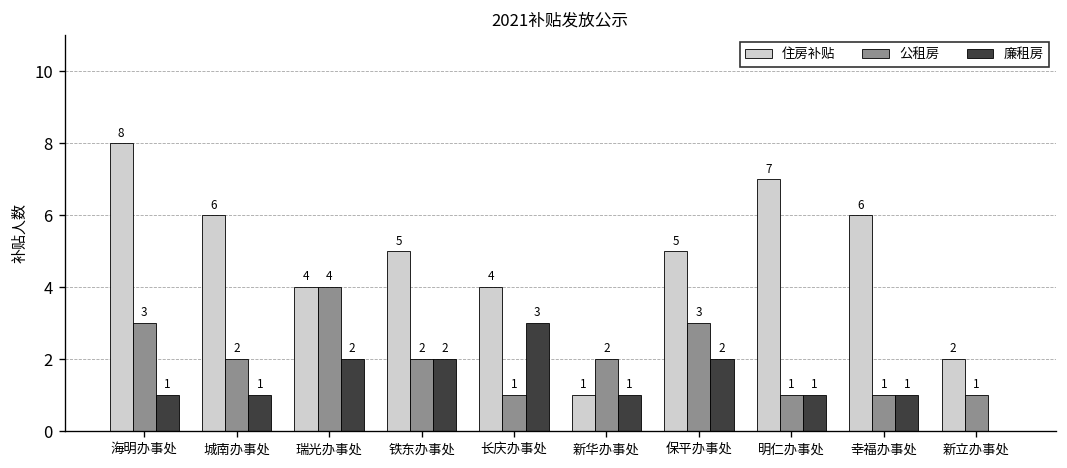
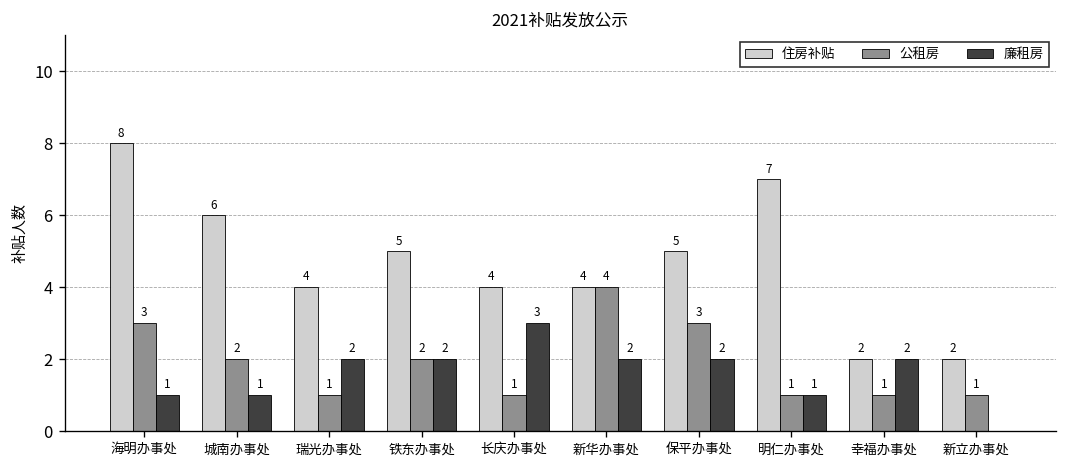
  {
    "住房补贴": {
      "海明办事处": 8,
      "城南办事处": 6,
      "瑞光办事处": 4,
      "铁东办事处": 5,
      "长庆办事处": 4,
-     "新华办事处": 1,
+     "新华办事处": 4,
      "保平办事处": 5,
      "明仁办事处": 7,
-     "幸福办事处": 6,
+     "幸福办事处": 2,
      "新立办事处": 2
    },
    "公租房": {
      "海明办事处": 3,
      "城南办事处": 2,
-     "瑞光办事处": 4,
+     "瑞光办事处": 1,
      "铁东办事处": 2,
      "长庆办事处": 1,
-     "新华办事处": 2,
+     "新华办事处": 4,
      "保平办事处": 3,
      "明仁办事处": 1,
      "幸福办事处": 1,
      "新立办事处": 1
    },
    "廉租房": {
      "海明办事处": 1,
      "城南办事处": 1,
      "瑞光办事处": 2,
      "铁东办事处": 2,
      "长庆办事处": 3,
-     "新华办事处": 1,
+     "新华办事处": 2,
      "保平办事处": 2,
      "明仁办事处": 1,
-     "幸福办事处": 1
+     "幸福办事处": 2
    }
  }
